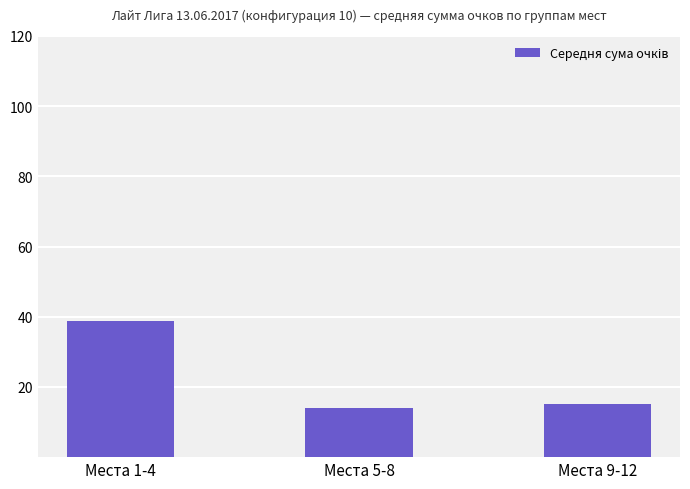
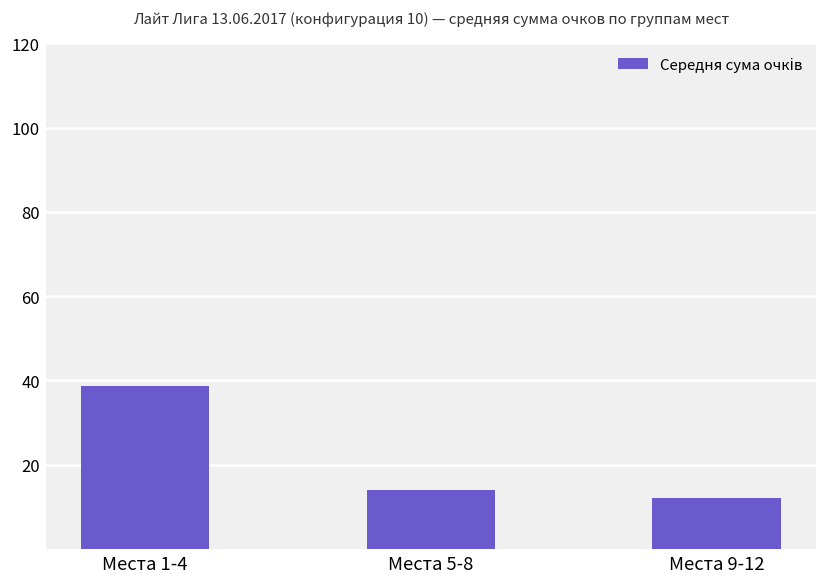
  {
    "Места 1-4": 39,
    "Места 5-8": 14,
-   "Места 9-12": 15
+   "Места 9-12": 12
  }
